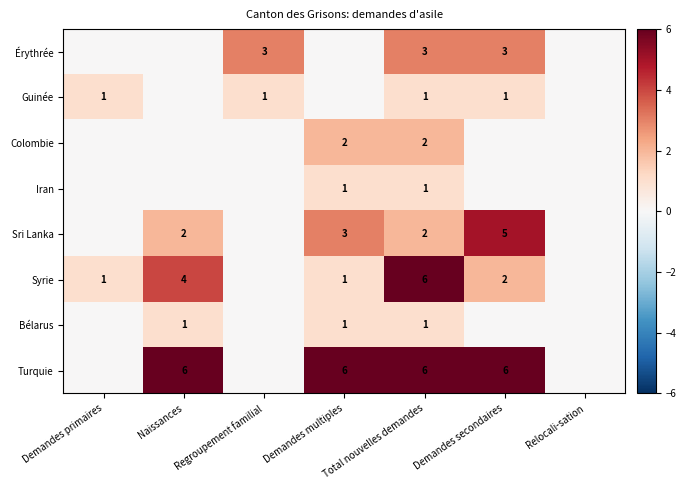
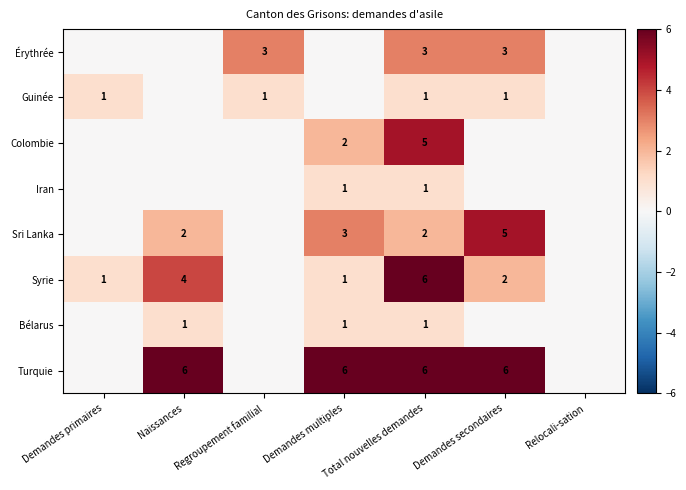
  {
    "Érythrée": {
      "Regroupement familial": 3,
      "Total nouvelles demandes": 3,
      "Demandes secondaires": 3
    },
    "Guinée": {
      "Demandes primaires": 1,
      "Regroupement familial": 1,
      "Total nouvelles demandes": 1,
      "Demandes secondaires": 1
    },
    "Colombie": {
      "Demandes multiples": 2,
-     "Total nouvelles demandes": 2
+     "Total nouvelles demandes": 5
    },
    "Iran": {
      "Demandes multiples": 1,
      "Total nouvelles demandes": 1
    },
    "Sri Lanka": {
      "Naissances": 2,
      "Demandes multiples": 3,
      "Total nouvelles demandes": 2,
      "Demandes secondaires": 5
    },
    "Syrie": {
      "Demandes primaires": 1,
      "Naissances": 4,
      "Demandes multiples": 1,
      "Total nouvelles demandes": 6,
      "Demandes secondaires": 2
    },
    "Bélarus": {
      "Naissances": 1,
      "Demandes multiples": 1,
      "Total nouvelles demandes": 1
    },
    "Turquie": {
      "Naissances": 6,
      "Demandes multiples": 6,
      "Total nouvelles demandes": 6,
      "Demandes secondaires": 6
    }
  }
